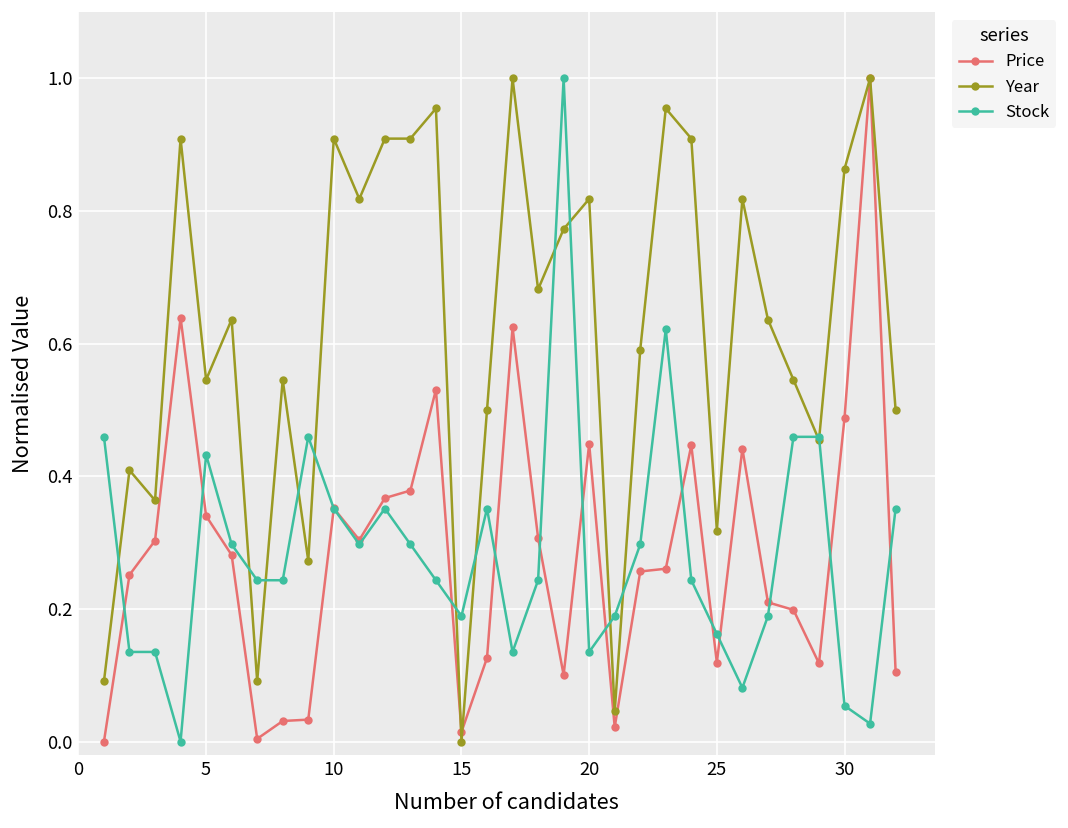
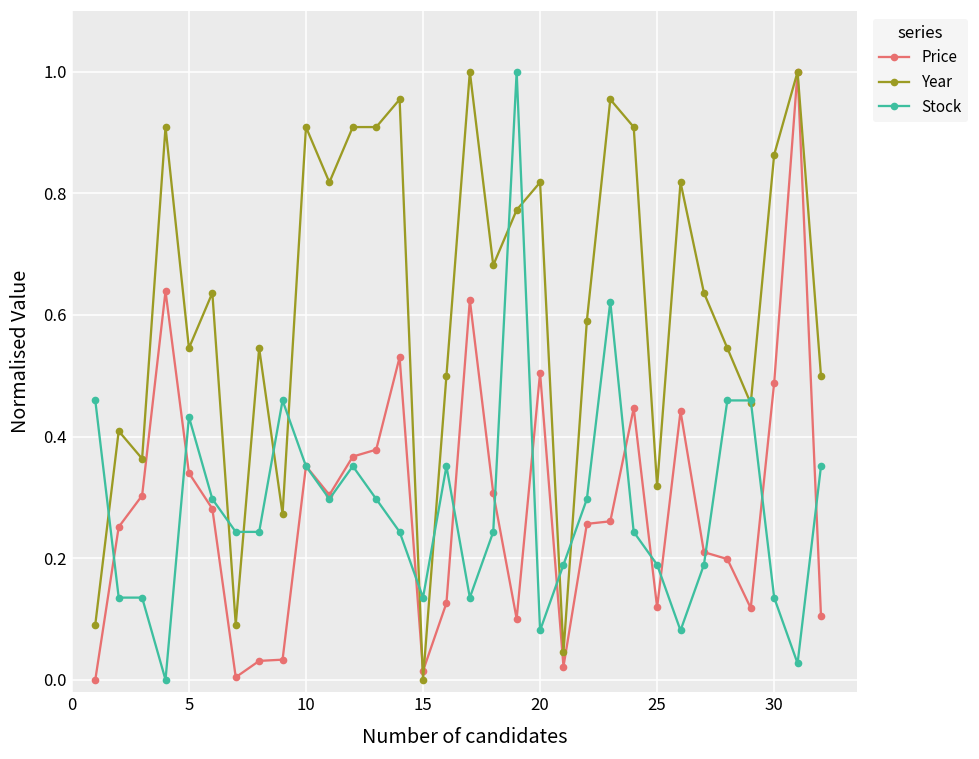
  {
    "Price": {
      "5": 0.34,
      "15": 0.01,
-     "20": 0.45,
+     "20": 0.50,
      "25": 0.12,
      "30": 0.49
    },
    "Year": {
      "5": 0.55,
      "10": 0.91,
      "15": 0.00,
      "20": 0.82,
      "25": 0.32,
      "30": 0.86
    },
    "Stock": {
      "5": 0.43,
-     "15": 0.19,
-     "20": 0.14,
-     "25": 0.16,
-     "30": 0.05
+     "15": 0.14,
+     "20": 0.08,
+     "25": 0.19,
+     "30": 0.14
    }
  }
